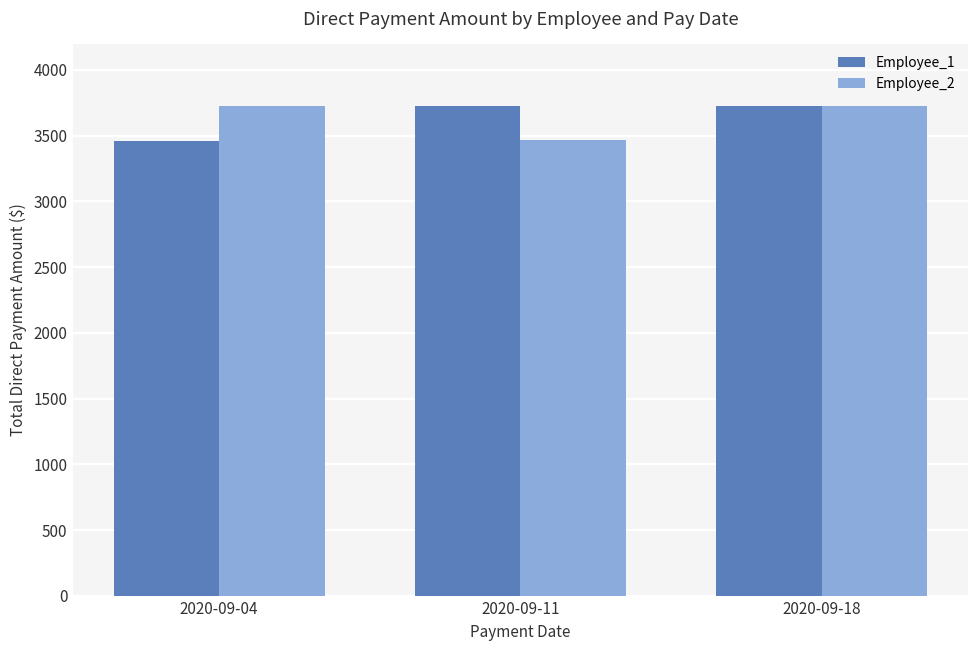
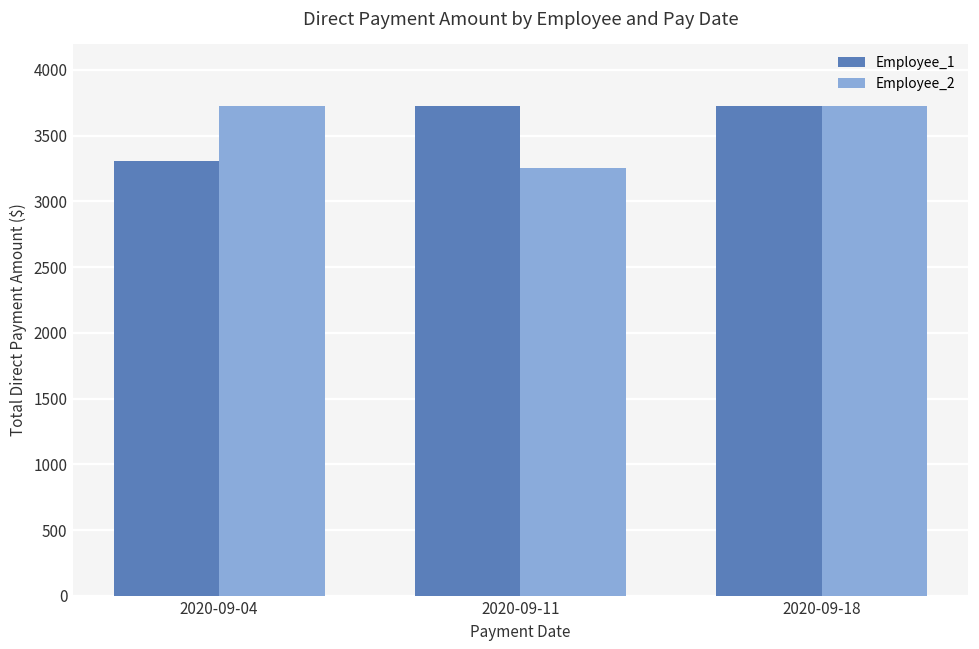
  {
    "Employee_1": {
-     "2020-09-04": 3460,
+     "2020-09-04": 3310,
      "2020-09-11": 3730,
      "2020-09-18": 3730
    },
    "Employee_2": {
      "2020-09-04": 3730,
-     "2020-09-11": 3460,
+     "2020-09-11": 3250,
      "2020-09-18": 3730
    }
  }
